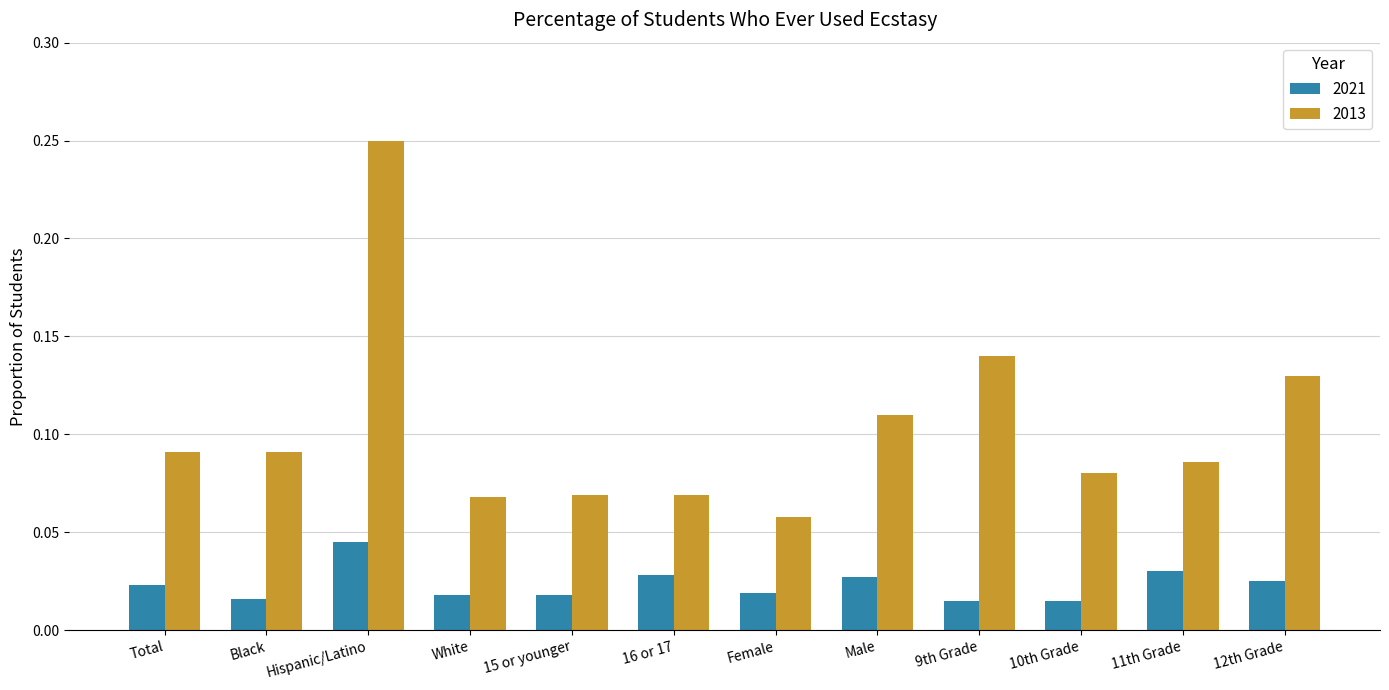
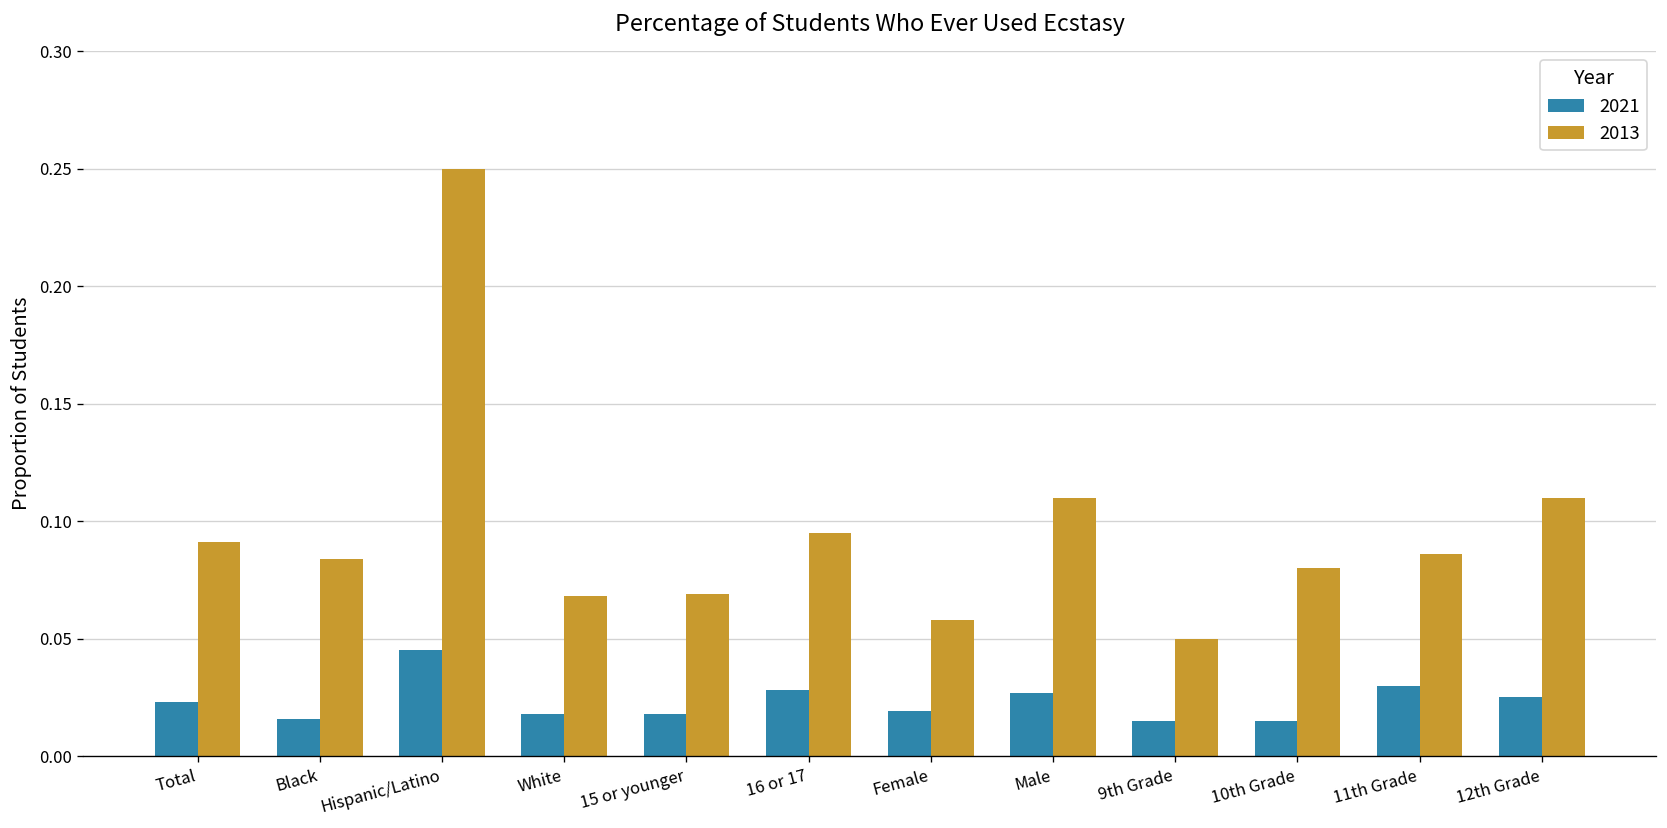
  {
    "2021": {
      "Total": 0.023,
      "Black": 0.016,
      "Hispanic/Latino": 0.045,
      "White": 0.018,
      "15 or younger": 0.018,
      "16 or 17": 0.028,
      "Female": 0.019,
      "Male": 0.027,
      "9th Grade": 0.015,
      "10th Grade": 0.015,
      "11th Grade": 0.030,
      "12th Grade": 0.025
    },
    "2013": {
      "Total": 0.091,
-     "Black": 0.091,
+     "Black": 0.084,
      "Hispanic/Latino": 0.250,
      "White": 0.068,
      "15 or younger": 0.069,
-     "16 or 17": 0.069,
+     "16 or 17": 0.095,
      "Female": 0.058,
      "Male": 0.110,
-     "9th Grade": 0.14,
+     "9th Grade": 0.05,
      "10th Grade": 0.080,
      "11th Grade": 0.086,
-     "12th Grade": 0.13
+     "12th Grade": 0.11
    }
  }
